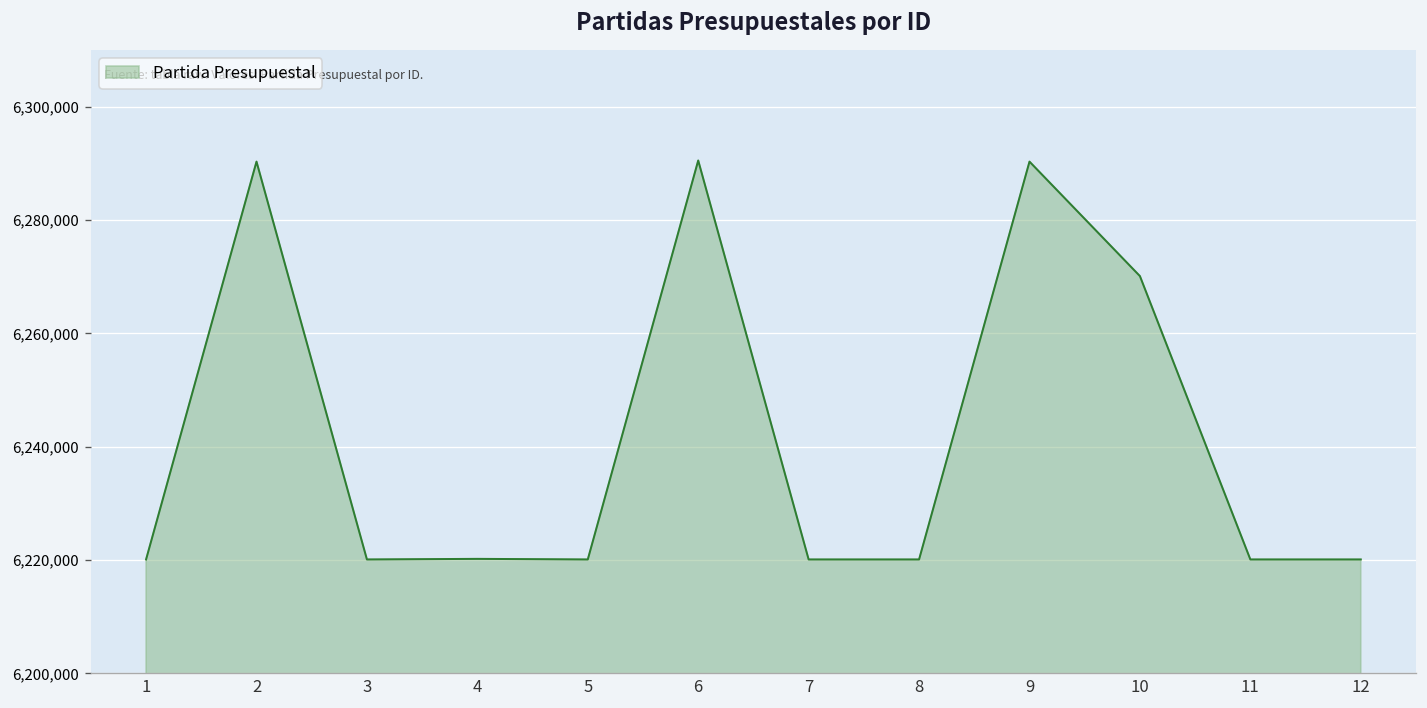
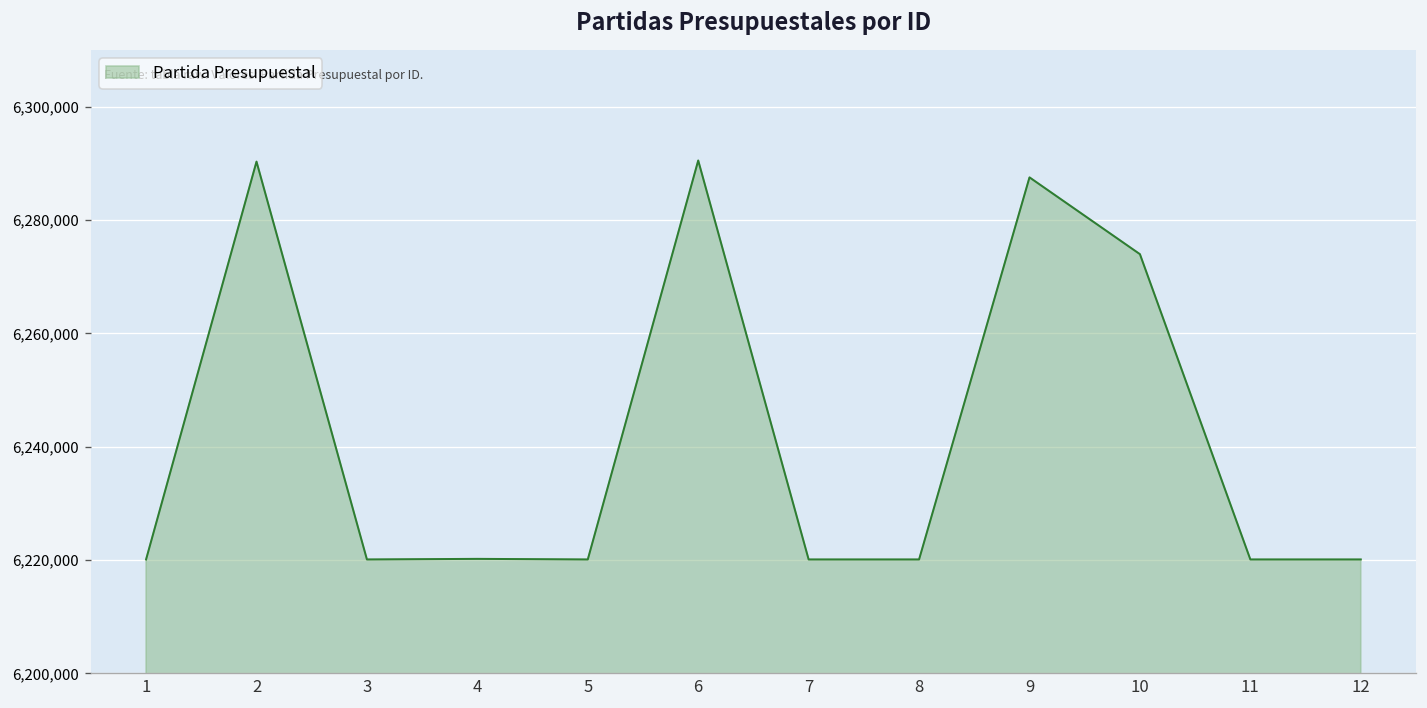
  {
    "1": "6,220,000",
    "2": "6,290,000",
    "3": "6,220,000",
    "4": "6,220,000",
    "5": "6,220,000",
    "6": "6,291,000",
    "7": "6,220,000",
    "8": "6,220,000",
-   "9": "6,290,000",
-   "10": "6,270,000",
+   "9": "6,288,000",
+   "10": "6,274,000",
    "11": "6,220,000",
    "12": "6,220,000"
  }
